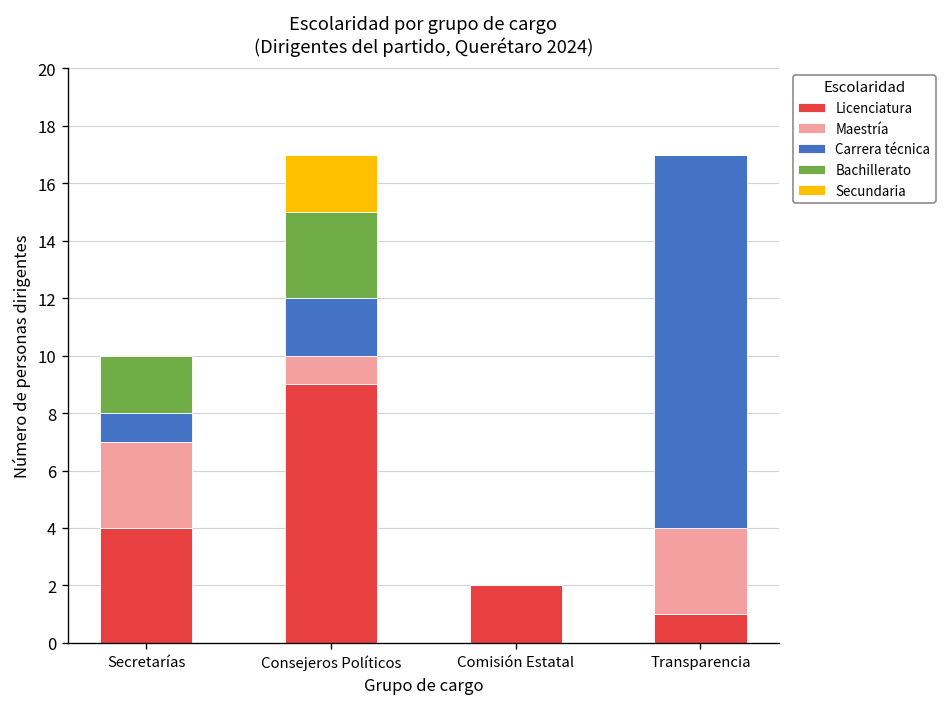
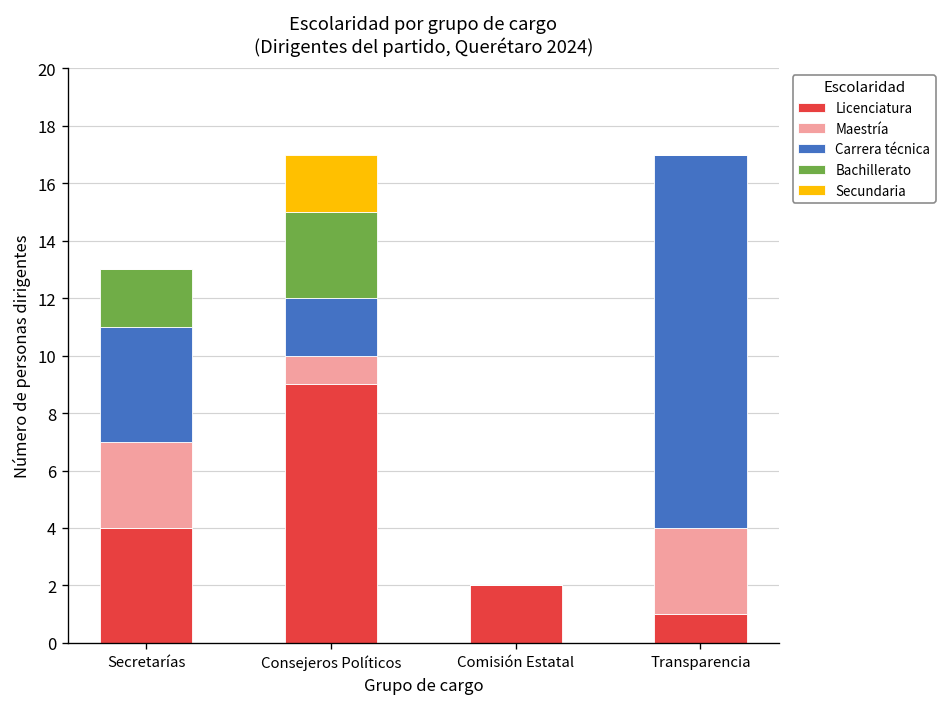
  {
    "Licenciatura": {
      "Secretarías": 4,
      "Consejeros Políticos": 9,
      "Comisión Estatal": 2,
      "Transparencia": 1
    },
    "Carrera técnica": {
-     "Secretarías": 1
+     "Secretarías": 4
    }
  }
